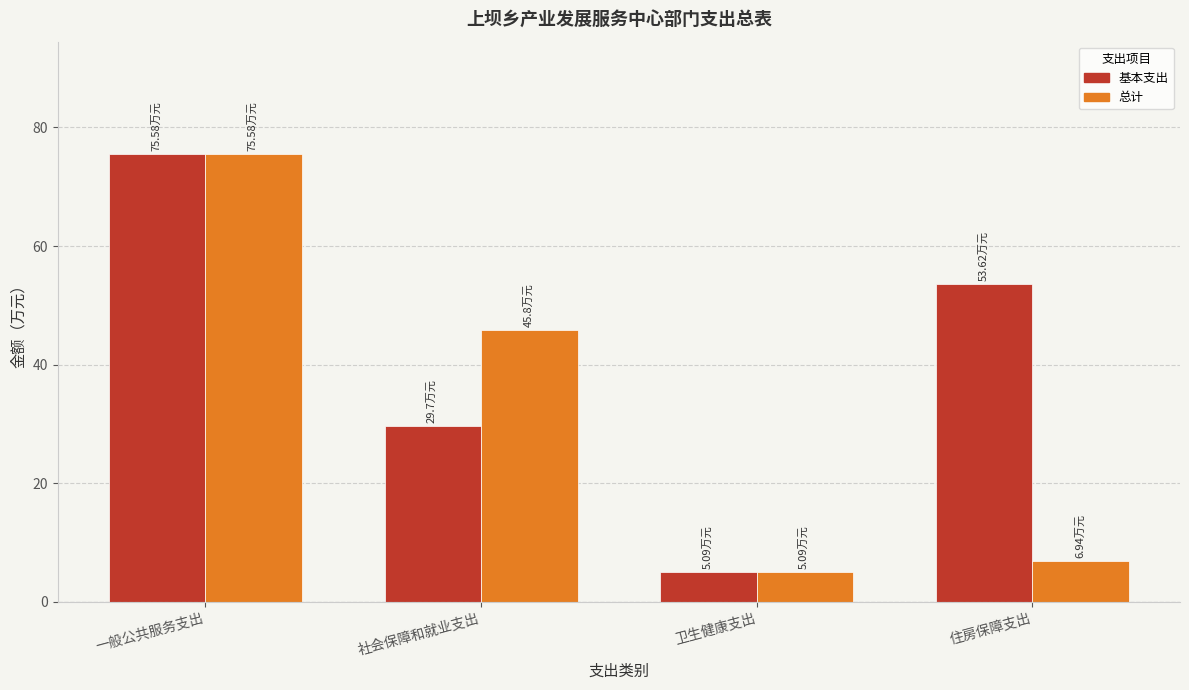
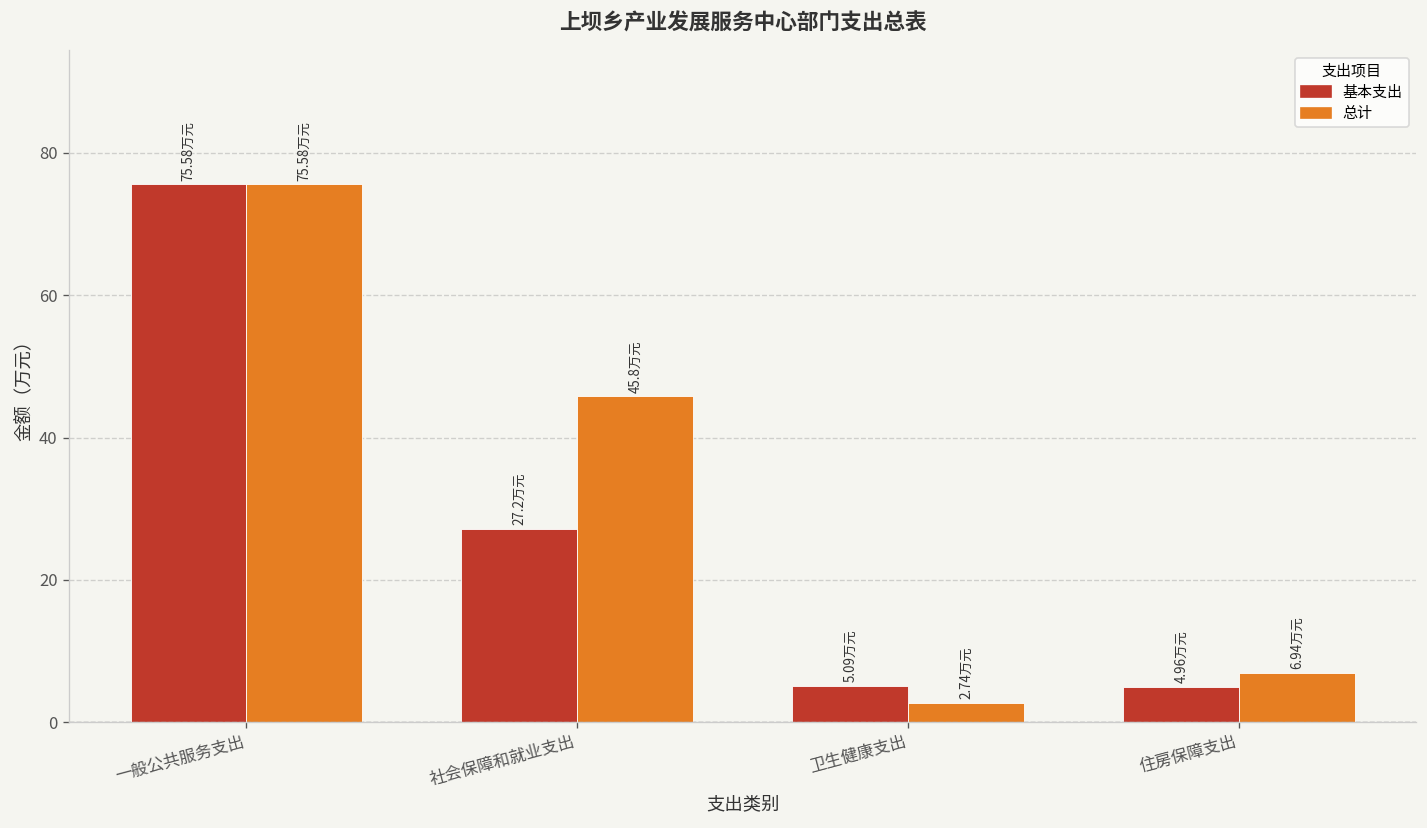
  {
    "基本支出": {
      "一般公共服务支出": 75.58,
-     "社会保障和就业支出": 29.7,
+     "社会保障和就业支出": 27.2,
      "卫生健康支出": 5.09,
-     "住房保障支出": 53.62
+     "住房保障支出": 4.96
    },
    "总计": {
      "一般公共服务支出": 75.58,
      "社会保障和就业支出": 45.8,
-     "卫生健康支出": 5.09,
+     "卫生健康支出": 2.74,
      "住房保障支出": 6.94
    }
  }
